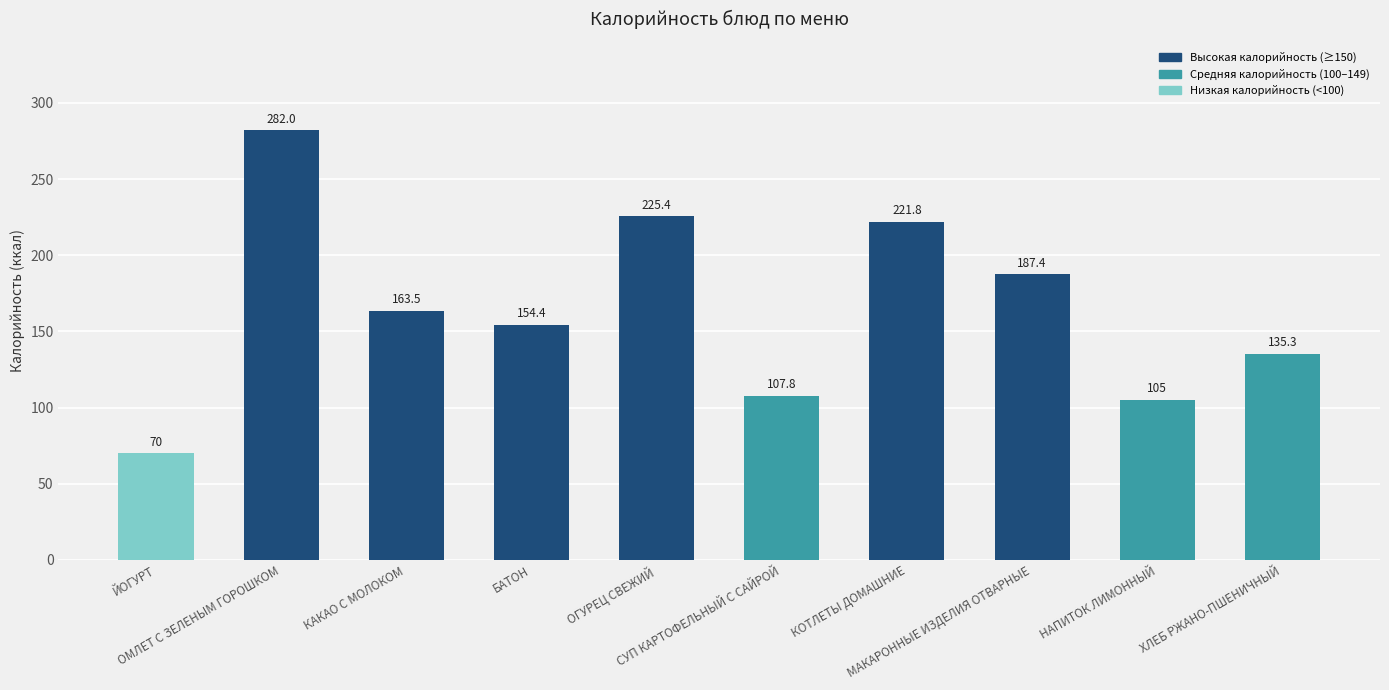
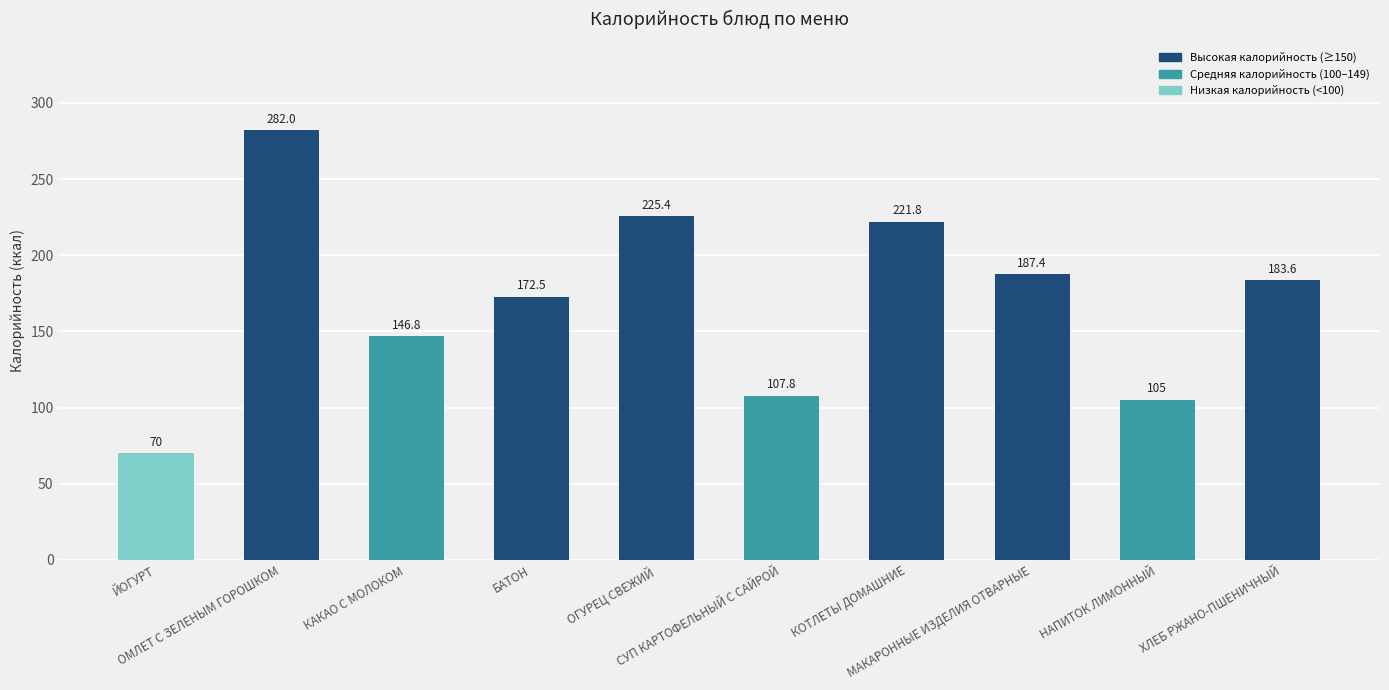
  {
    "ЙОГУРТ": 70,
    "ОМЛЕТ С ЗЕЛЕНЫМ ГОРОШКОМ": 282.0,
-   "КАКАО С МОЛОКОМ": 163.5,
-   "БАТОН": 154.4,
+   "КАКАО С МОЛОКОМ": 146.8,
+   "БАТОН": 172.5,
    "ОГУРЕЦ СВЕЖИЙ": 225.4,
    "СУП КАРТОФЕЛЬНЫЙ С САЙРОЙ": 107.8,
    "КОТЛЕТЫ ДОМАШНИЕ": 221.8,
    "МАКАРОННЫЕ ИЗДЕЛИЯ ОТВАРНЫЕ": 187.4,
    "НАПИТОК ЛИМОННЫЙ": 105,
-   "ХЛЕБ РЖАНО-ПШЕНИЧНЫЙ": 135.3
+   "ХЛЕБ РЖАНО-ПШЕНИЧНЫЙ": 183.6
  }
